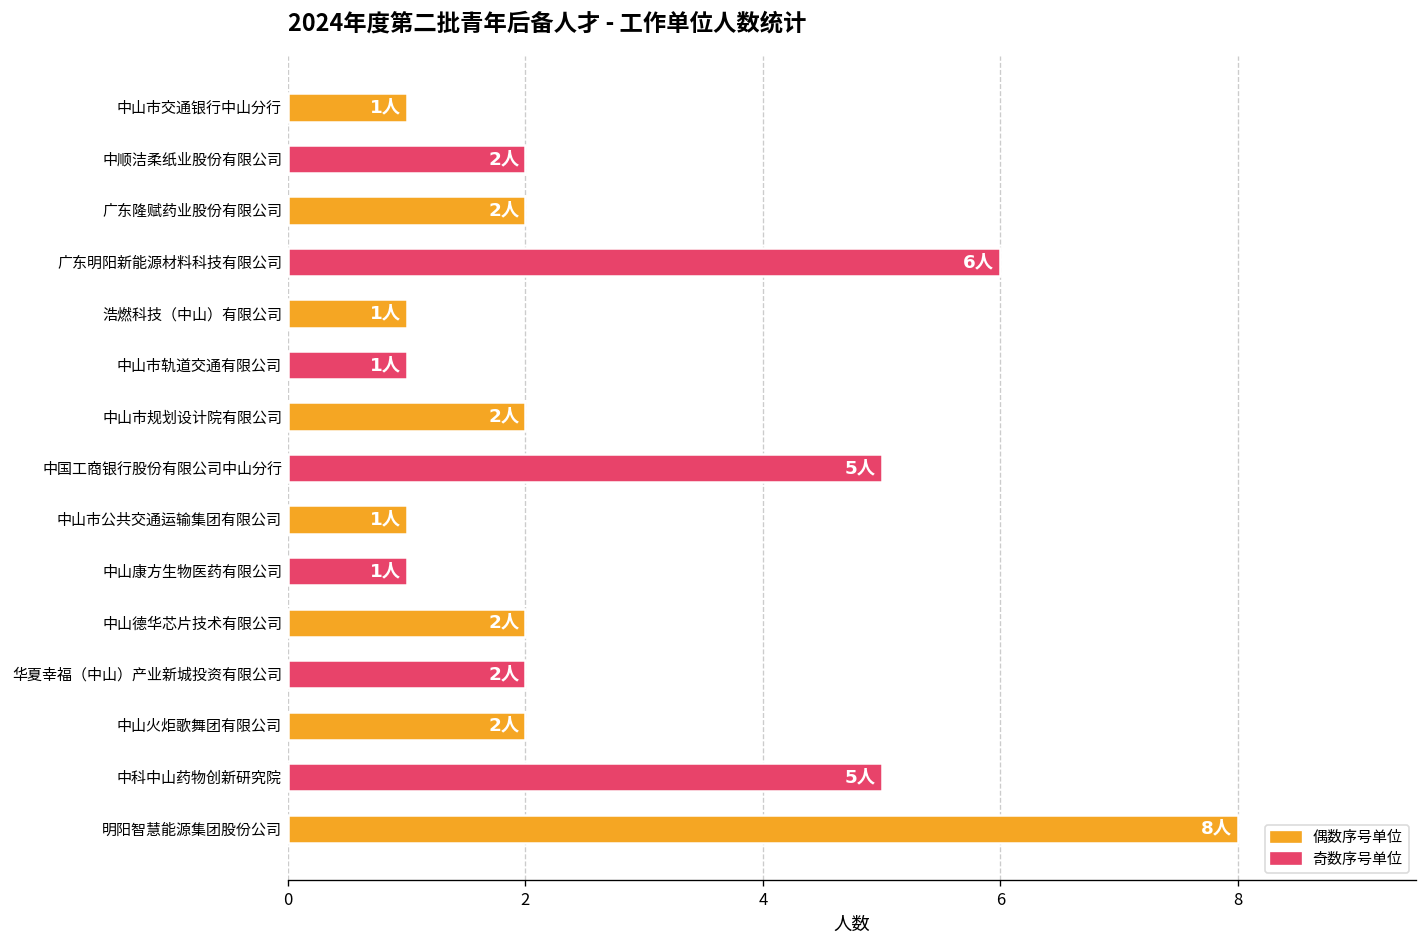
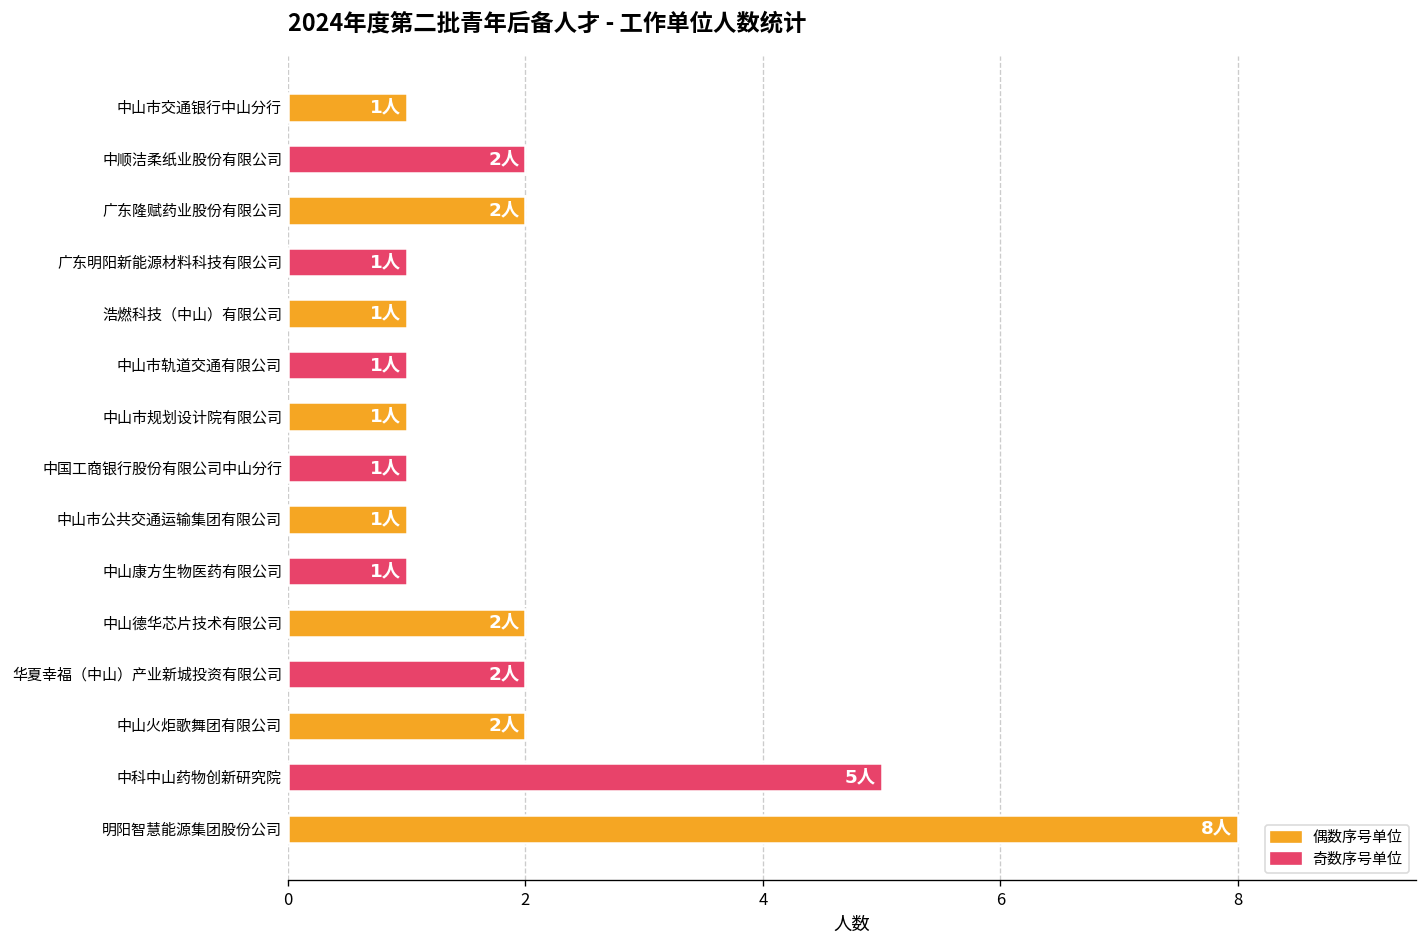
  {
    "中山市交通银行中山分行": "1人",
    "中顺洁柔纸业股份有限公司": "2人",
    "广东隆赋药业股份有限公司": "2人",
-   "广东明阳新能源材料科技有限公司": "6人",
+   "广东明阳新能源材料科技有限公司": "1人",
    "浩燃科技（中山）有限公司": "1人",
    "中山市轨道交通有限公司": "1人",
-   "中山市规划设计院有限公司": "2人",
-   "中国工商银行股份有限公司中山分行": "5人",
+   "中山市规划设计院有限公司": "1人",
+   "中国工商银行股份有限公司中山分行": "1人",
    "中山市公共交通运输集团有限公司": "1人",
    "中山康方生物医药有限公司": "1人",
    "中山德华芯片技术有限公司": "2人",
    "华夏幸福（中山）产业新城投资有限公司": "2人",
    "中山火炬歌舞团有限公司": "2人",
    "中科中山药物创新研究院": "5人",
    "明阳智慧能源集团股份公司": "8人"
  }
